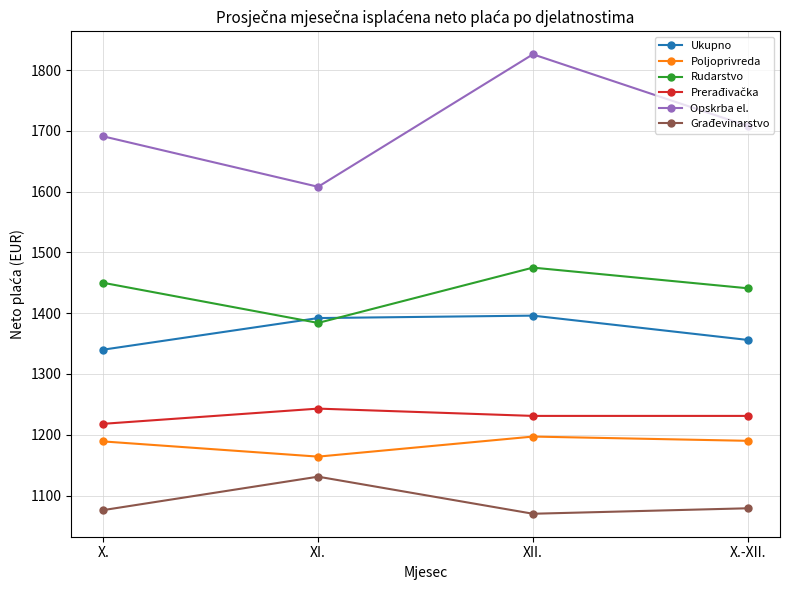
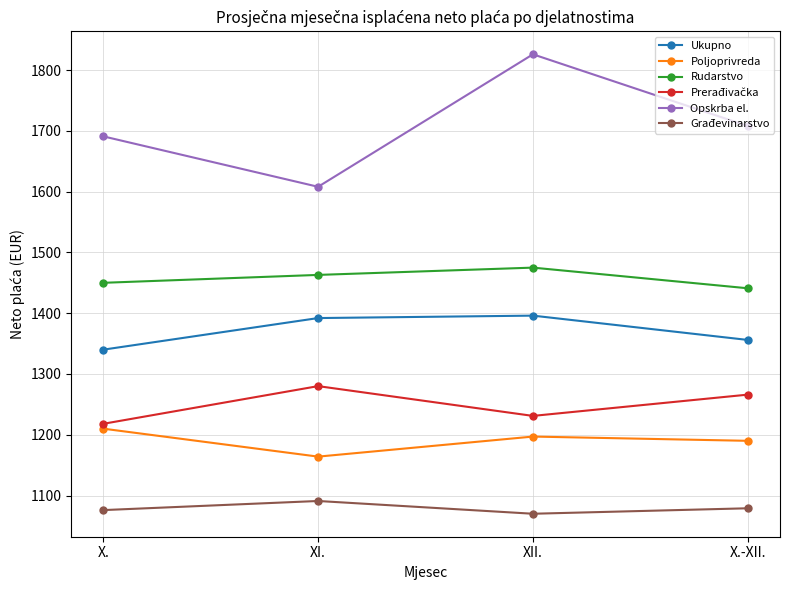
  {
    "Ukupno": {
      "X.": 1340,
      "XI.": 1390,
      "XII.": 1400,
      "X.-XII.": 1360
    },
    "Poljoprivreda": {
-     "X.": 1190,
+     "X.": 1210,
      "XI.": 1160,
      "XII.": 1200,
      "X.-XII.": 1190
    },
    "Rudarstvo": {
      "X.": 1450,
-     "XI.": 1380,
+     "XI.": 1460,
      "XII.": 1480,
      "X.-XII.": 1440
    },
    "Prerađivačka": {
      "X.": 1220,
-     "XI.": 1240,
+     "XI.": 1280,
      "XII.": 1230,
-     "X.-XII.": 1230
+     "X.-XII.": 1270
    },
    "Opskrba el.": {
      "X.": 1690,
      "XI.": 1610,
      "XII.": 1830
    },
    "Građevinarstvo": {
      "X.": 1080,
-     "XI.": 1130,
+     "XI.": 1090,
      "XII.": 1070,
      "X.-XII.": 1080
    }
  }
